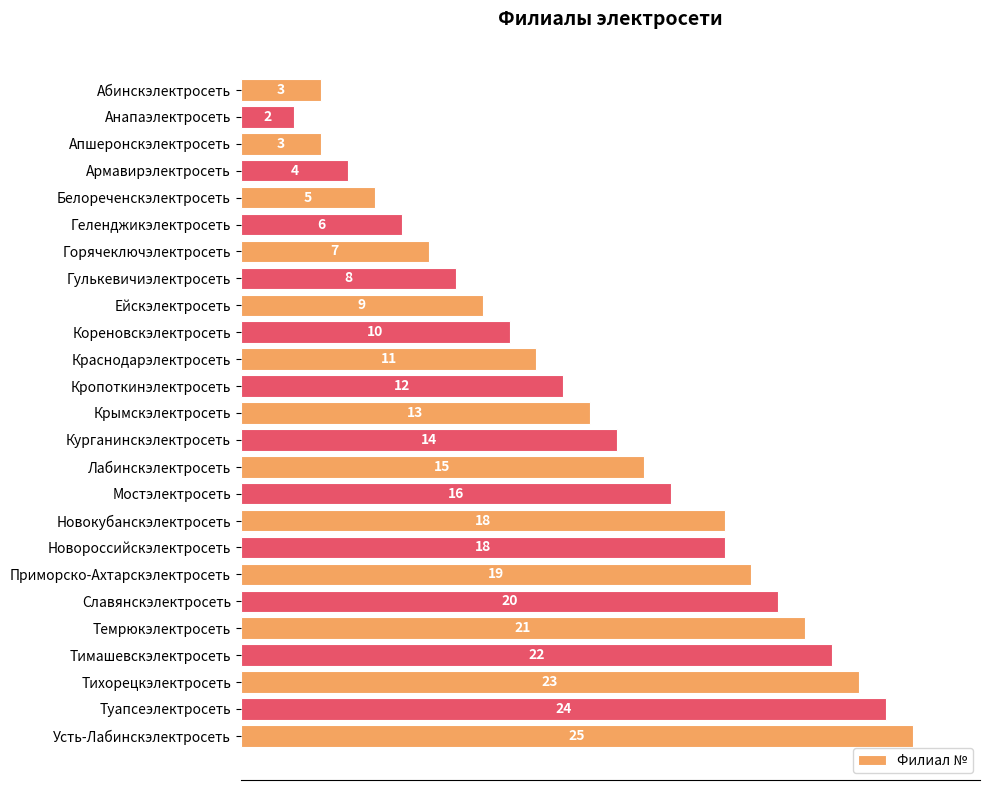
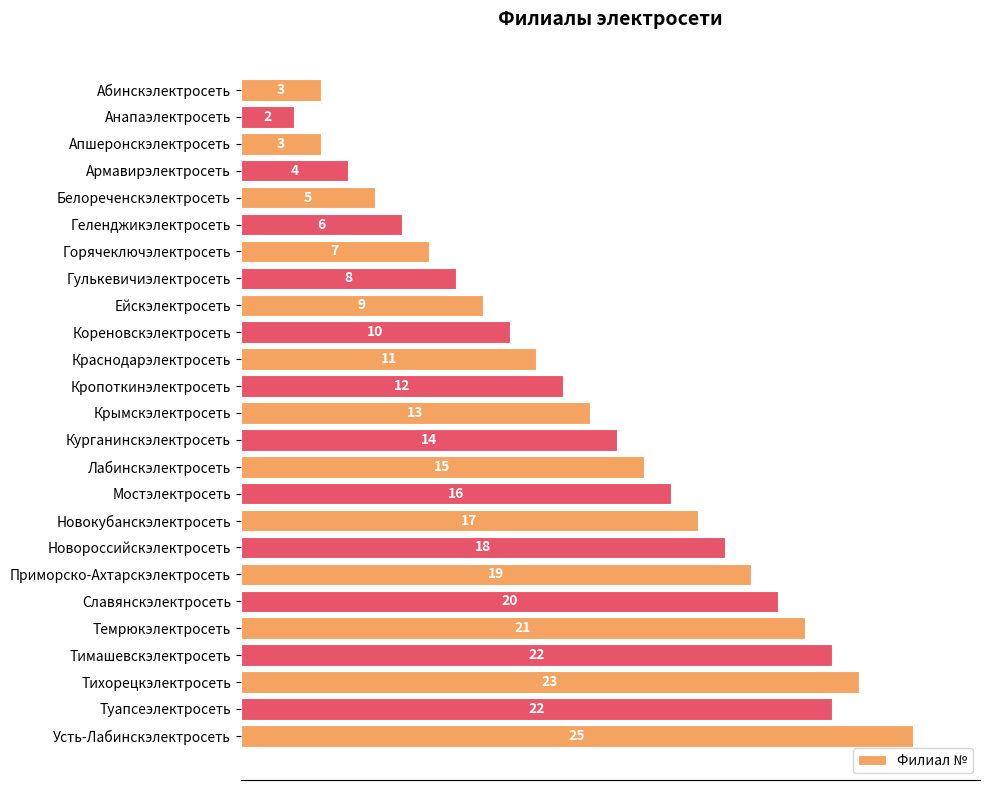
  {
    "Абинскэлектросеть": 3,
    "Анапаэлектросеть": 2,
    "Апшеронскэлектросеть": 3,
    "Армавирэлектросеть": 4,
    "Белореченскэлектросеть": 5,
    "Геленджикэлектросеть": 6,
    "Горячеключэлектросеть": 7,
    "Гулькевичиэлектросеть": 8,
    "Ейскэлектросеть": 9,
    "Кореновскэлектросеть": 10,
    "Краснодарэлектросеть": 11,
    "Кропоткинэлектросеть": 12,
    "Крымскэлектросеть": 13,
    "Курганинскэлектросеть": 14,
    "Лабинскэлектросеть": 15,
    "Мостэлектросеть": 16,
-   "Новокубанскэлектросеть": 18,
+   "Новокубанскэлектросеть": 17,
    "Новороссийскэлектросеть": 18,
    "Приморско-Ахтарскэлектросеть": 19,
    "Славянскэлектросеть": 20,
    "Темрюкэлектросеть": 21,
    "Тимашевскэлектросеть": 22,
    "Тихорецкэлектросеть": 23,
-   "Туапсеэлектросеть": 24,
+   "Туапсеэлектросеть": 22,
    "Усть-Лабинскэлектросеть": 25
  }
